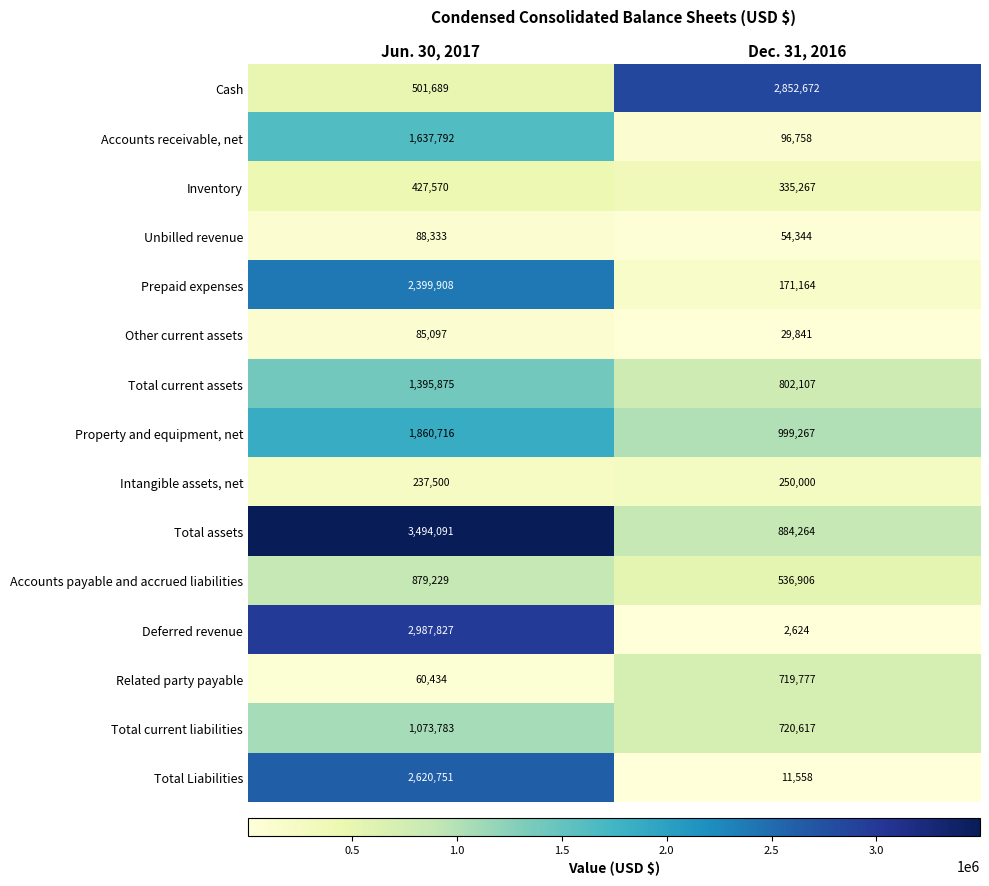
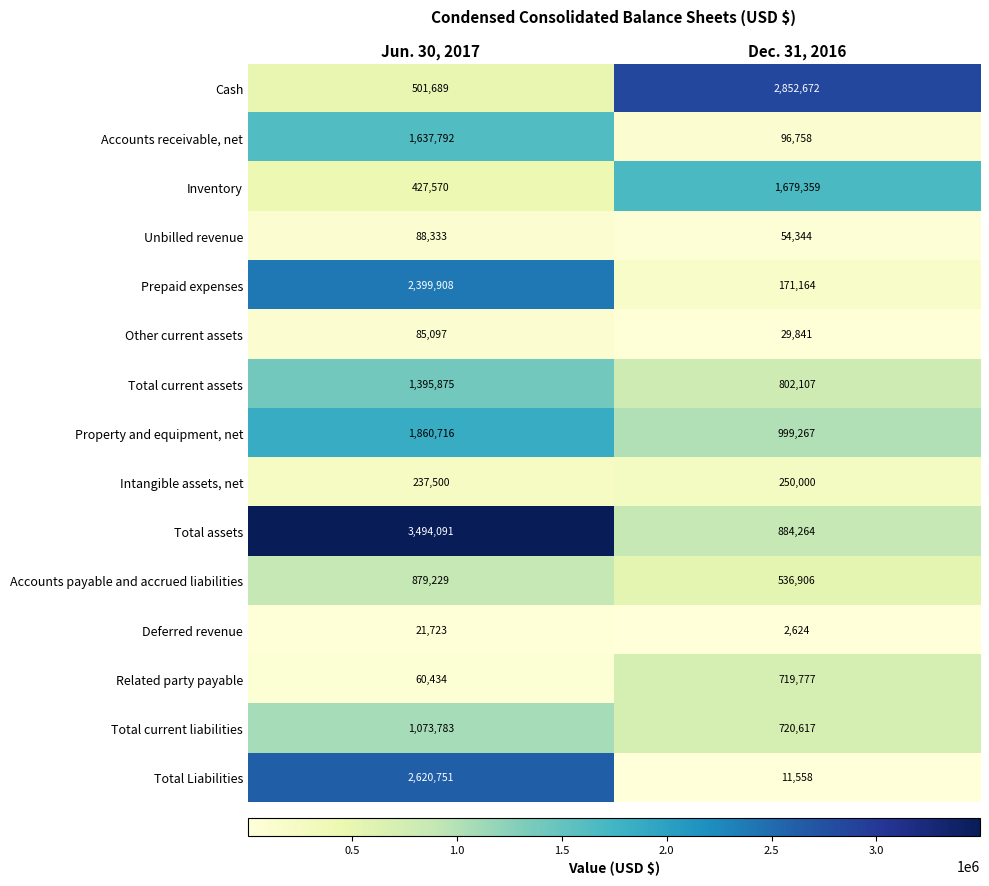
  {
    "Cash": {
      "Jun. 30, 2017": "501,689",
      "Dec. 31, 2016": "2,852,672"
    },
    "Accounts receivable, net": {
      "Jun. 30, 2017": "1,637,792",
      "Dec. 31, 2016": "96,758"
    },
    "Inventory": {
      "Jun. 30, 2017": "427,570",
-     "Dec. 31, 2016": "335,267"
+     "Dec. 31, 2016": "1,679,359"
    },
    "Unbilled revenue": {
      "Jun. 30, 2017": "88,333",
      "Dec. 31, 2016": "54,344"
    },
    "Prepaid expenses": {
      "Jun. 30, 2017": "2,399,908",
      "Dec. 31, 2016": "171,164"
    },
    "Other current assets": {
      "Jun. 30, 2017": "85,097",
      "Dec. 31, 2016": "29,841"
    },
    "Total current assets": {
      "Jun. 30, 2017": "1,395,875",
      "Dec. 31, 2016": "802,107"
    },
    "Property and equipment, net": {
      "Jun. 30, 2017": "1,860,716",
      "Dec. 31, 2016": "999,267"
    },
    "Intangible assets, net": {
      "Jun. 30, 2017": "237,500",
      "Dec. 31, 2016": "250,000"
    },
    "Total assets": {
      "Jun. 30, 2017": "3,494,091",
      "Dec. 31, 2016": "884,264"
    },
    "Accounts payable and accrued liabilities": {
      "Jun. 30, 2017": "879,229",
      "Dec. 31, 2016": "536,906"
    },
    "Deferred revenue": {
-     "Jun. 30, 2017": "2,987,827",
+     "Jun. 30, 2017": "21,723",
      "Dec. 31, 2016": "2,624"
    },
    "Related party payable": {
      "Jun. 30, 2017": "60,434",
      "Dec. 31, 2016": "719,777"
    },
    "Total current liabilities": {
      "Jun. 30, 2017": "1,073,783",
      "Dec. 31, 2016": "720,617"
    },
    "Total Liabilities": {
      "Jun. 30, 2017": "2,620,751",
      "Dec. 31, 2016": "11,558"
    }
  }
